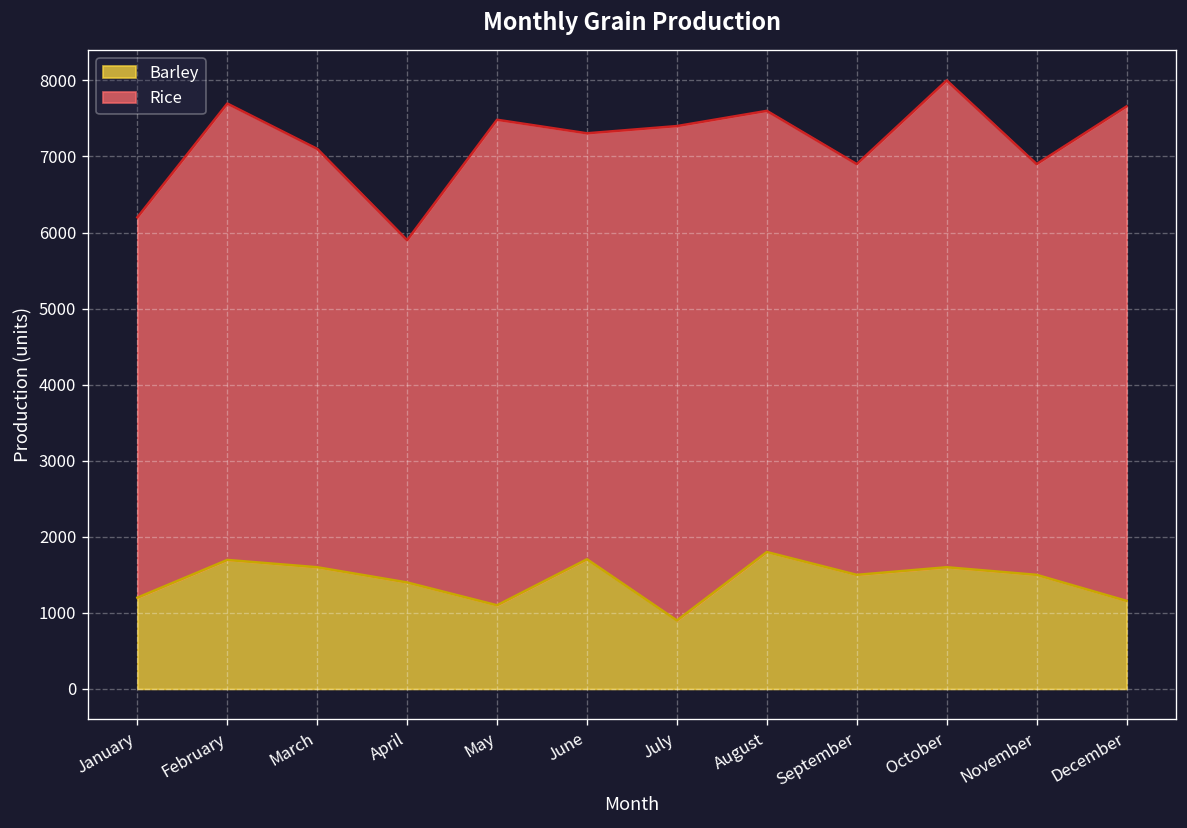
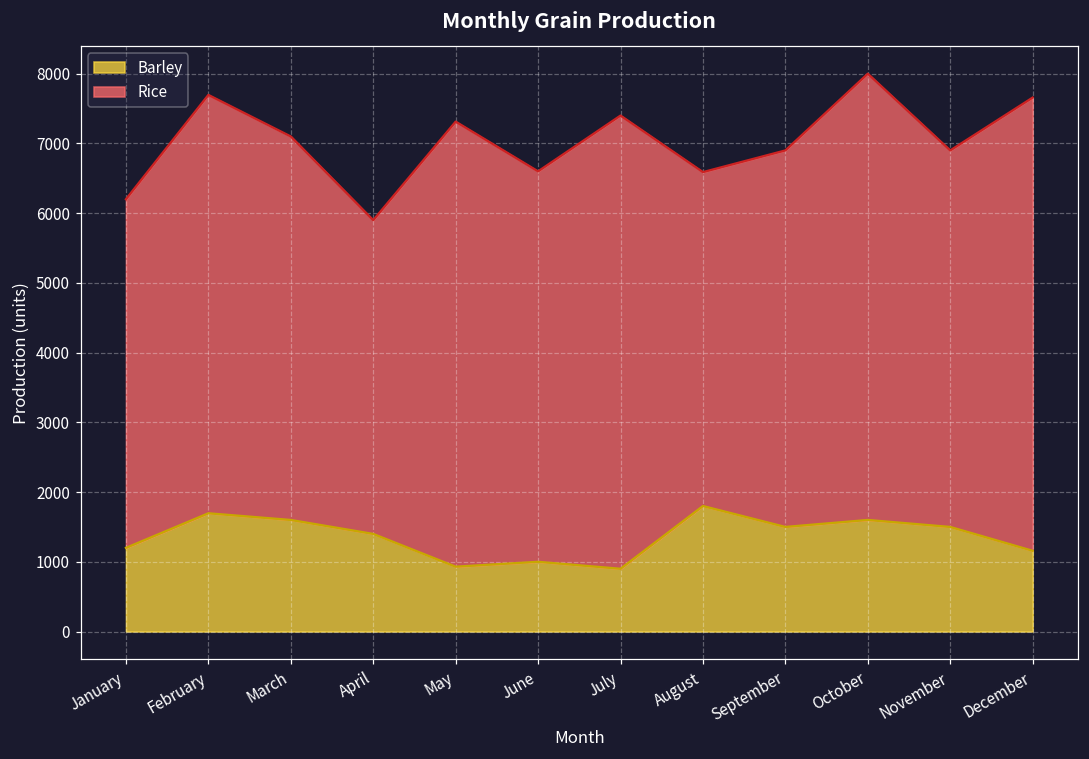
  {
    "Barley": {
      "January": 1200,
      "February": 1700,
      "March": 1600,
      "April": 1400,
-     "May": 1100,
-     "June": 1700,
+     "May": 900,
+     "June": 1000,
      "July": 900,
      "August": 1800,
      "September": 1500,
      "October": 1600,
      "November": 1500,
      "December": 1200
    },
    "Rice": {
      "January": 5000,
      "February": 6000,
      "March": 5500,
      "April": 4500,
      "May": 6400,
      "June": 5600,
      "July": 6500,
-     "August": 5800,
+     "August": 4800,
      "September": 5400,
      "October": 6400,
      "November": 5400,
      "December": 6500
    }
  }
